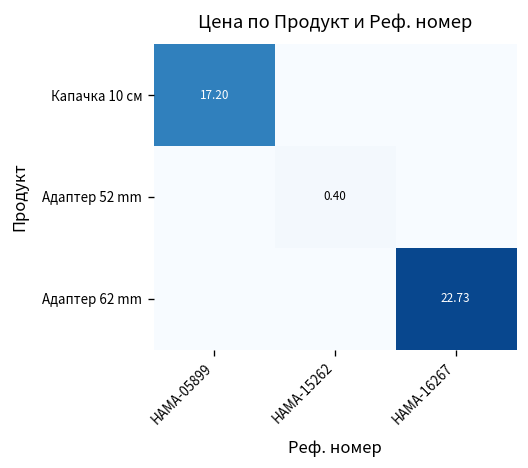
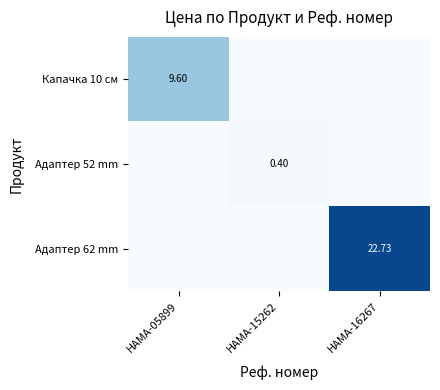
  {
    "Капачка 10 см": {
-     "HAMA-05899": 17.20
+     "HAMA-05899": 9.60
    },
    "Адаптер 52 mm": {
      "HAMA-15262": 0.40
    },
    "Адаптер 62 mm": {
      "HAMA-16267": 22.73
    }
  }
